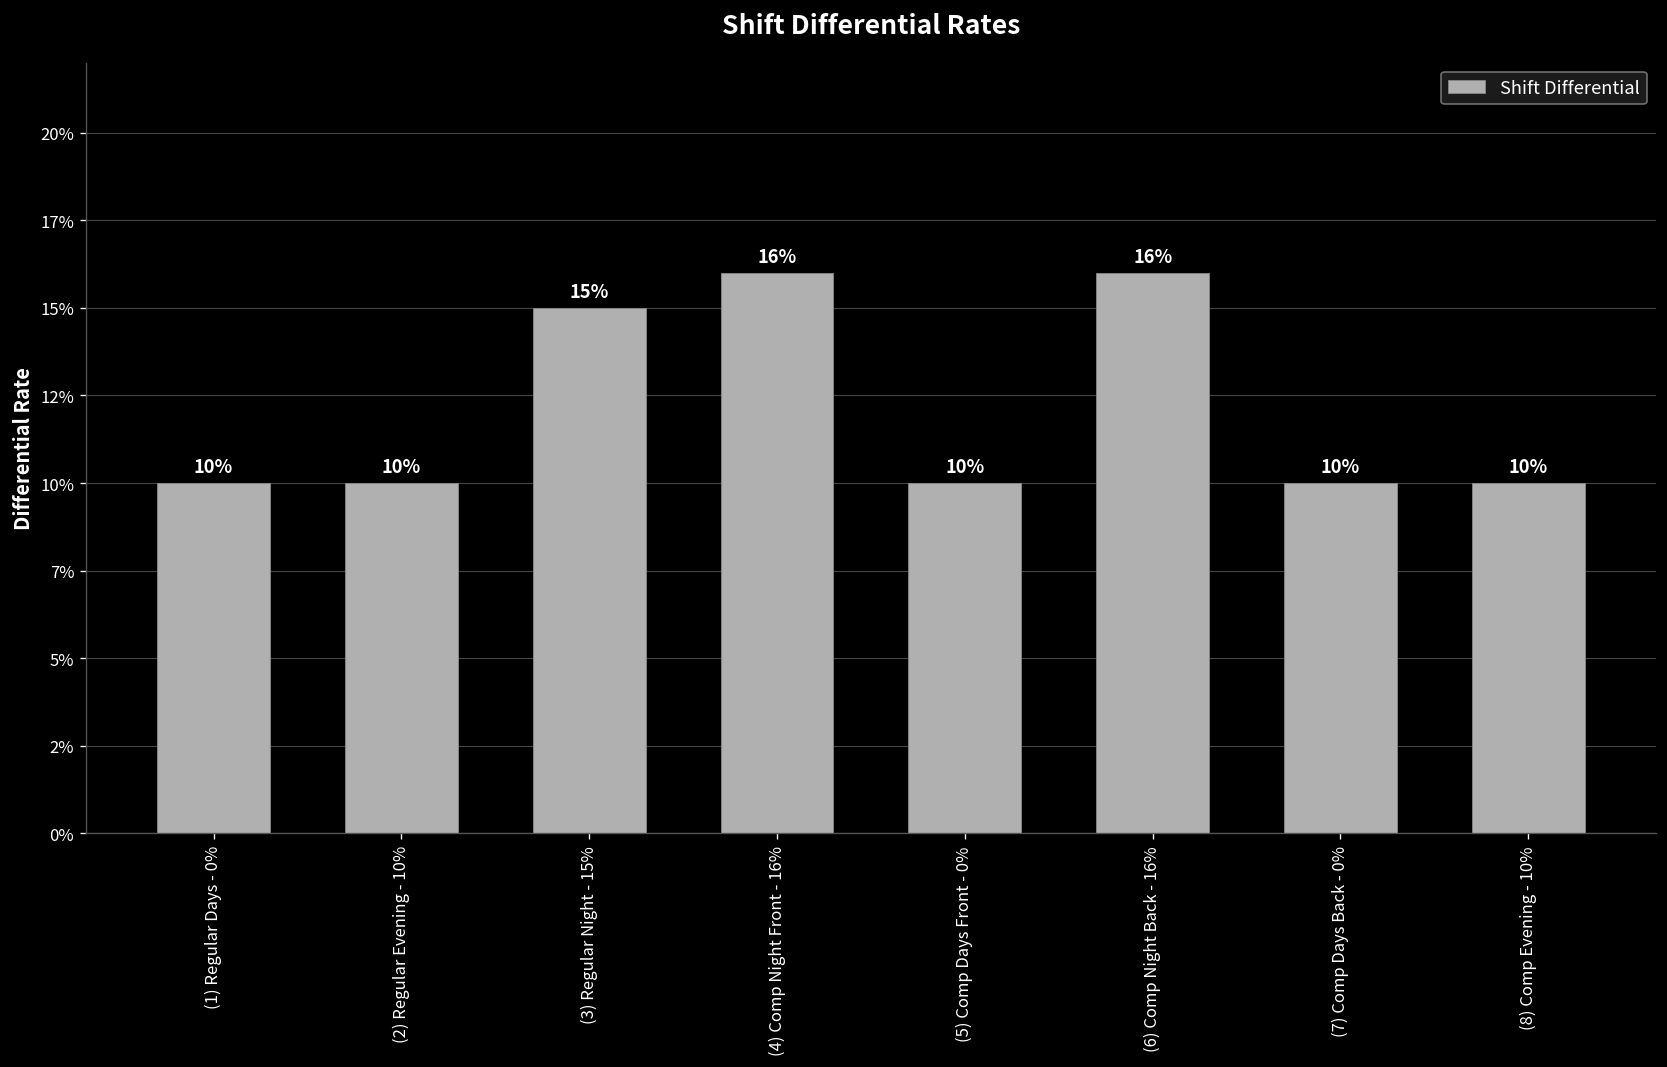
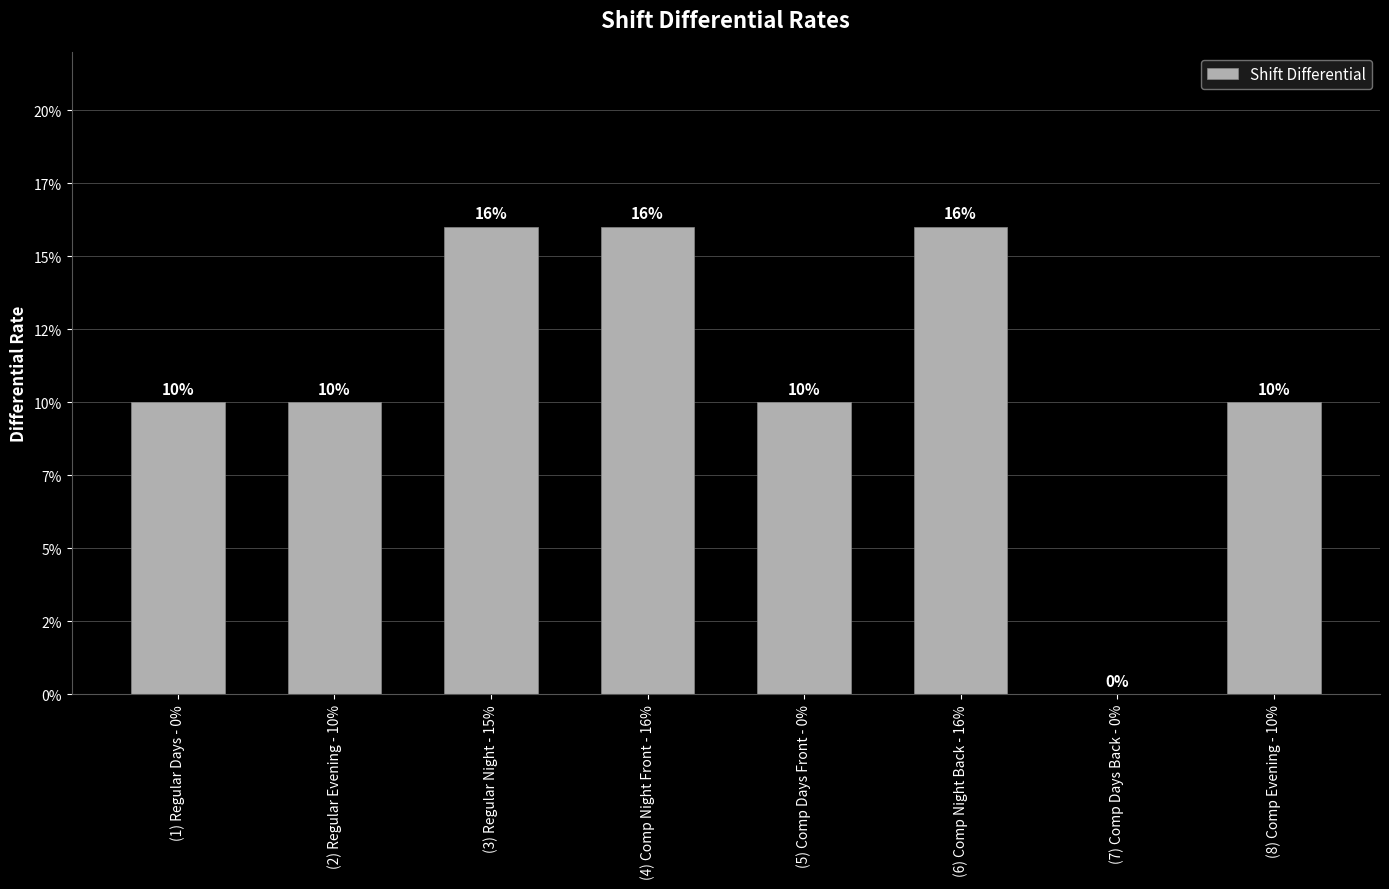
  {
    "(1) Regular Days - 0%": "10%",
    "(2) Regular Evening - 10%": "10%",
-   "(3) Regular Night - 15%": "15%",
+   "(3) Regular Night - 15%": "16%",
    "(4) Comp Night Front - 16%": "16%",
    "(5) Comp Days Front - 0%": "10%",
    "(6) Comp Night Back - 16%": "16%",
-   "(7) Comp Days Back - 0%": "10%",
+   "(7) Comp Days Back - 0%": "0%",
    "(8) Comp Evening - 10%": "10%"
  }
